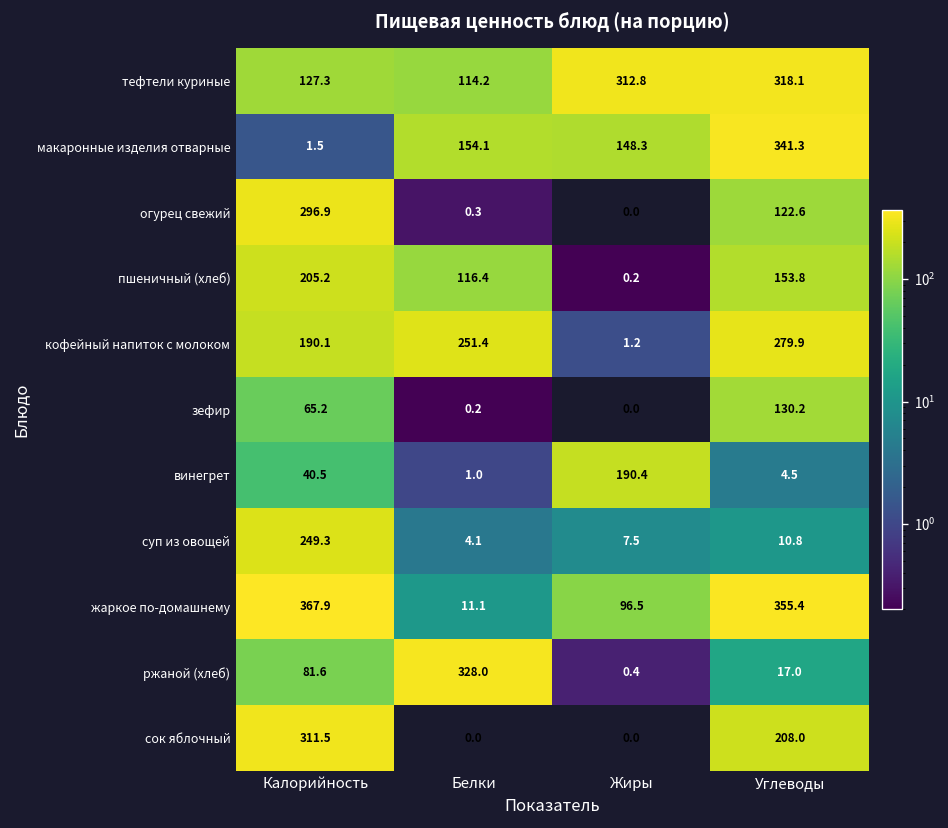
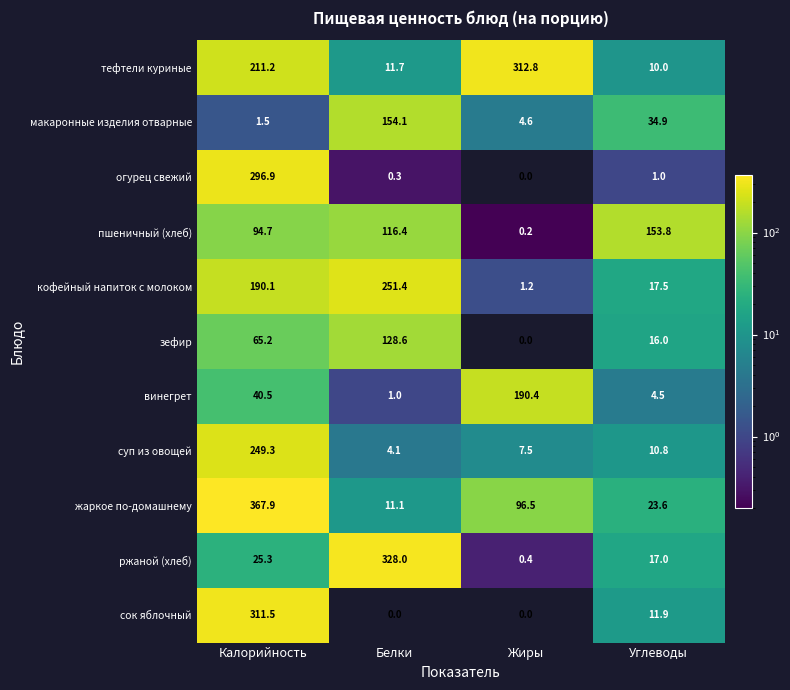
  {
    "тефтели куриные": {
-     "Калорийность": 127.3,
-     "Белки": 114.2,
+     "Калорийность": 211.2,
+     "Белки": 11.7,
      "Жиры": 312.8,
-     "Углеводы": 318.1
+     "Углеводы": 10.0
    },
    "макаронные изделия отварные": {
      "Калорийность": 1.5,
      "Белки": 154.1,
-     "Жиры": 148.3,
-     "Углеводы": 341.3
+     "Жиры": 4.6,
+     "Углеводы": 34.9
    },
    "огурец свежий": {
      "Калорийность": 296.9,
      "Белки": 0.3,
-     "Углеводы": 122.6
+     "Углеводы": 1.0
    },
    "пшеничный (хлеб)": {
-     "Калорийность": 205.2,
+     "Калорийность": 94.7,
      "Белки": 116.4,
      "Жиры": 0.2,
      "Углеводы": 153.8
    },
    "кофейный напиток с молоком": {
      "Калорийность": 190.1,
      "Белки": 251.4,
      "Жиры": 1.2,
-     "Углеводы": 279.9
+     "Углеводы": 17.5
    },
    "зефир": {
      "Калорийность": 65.2,
-     "Белки": 0.2,
-     "Углеводы": 130.2
+     "Белки": 128.6,
+     "Углеводы": 16.0
    },
    "винегрет": {
      "Калорийность": 40.5,
      "Белки": 1.0,
      "Жиры": 190.4,
      "Углеводы": 4.5
    },
    "суп из овощей": {
      "Калорийность": 249.3,
      "Белки": 4.1,
      "Жиры": 7.5,
      "Углеводы": 10.8
    },
    "жаркое по-домашнему": {
      "Калорийность": 367.9,
      "Белки": 11.1,
      "Жиры": 96.5,
-     "Углеводы": 355.4
+     "Углеводы": 23.6
    },
    "ржаной (хлеб)": {
-     "Калорийность": 81.6,
+     "Калорийность": 25.3,
      "Белки": 328.0,
      "Жиры": 0.4,
      "Углеводы": 17.0
    },
    "сок яблочный": {
      "Калорийность": 311.5,
-     "Углеводы": 208.0
+     "Углеводы": 11.9
    }
  }
